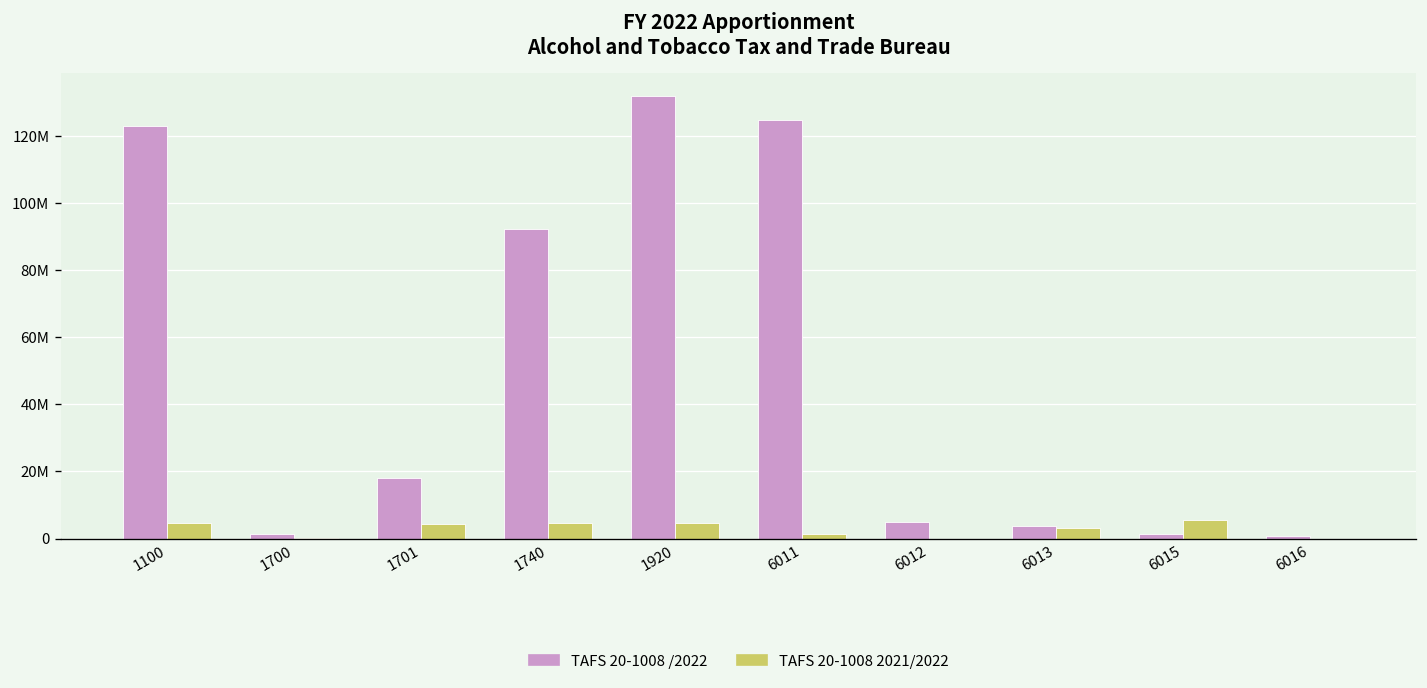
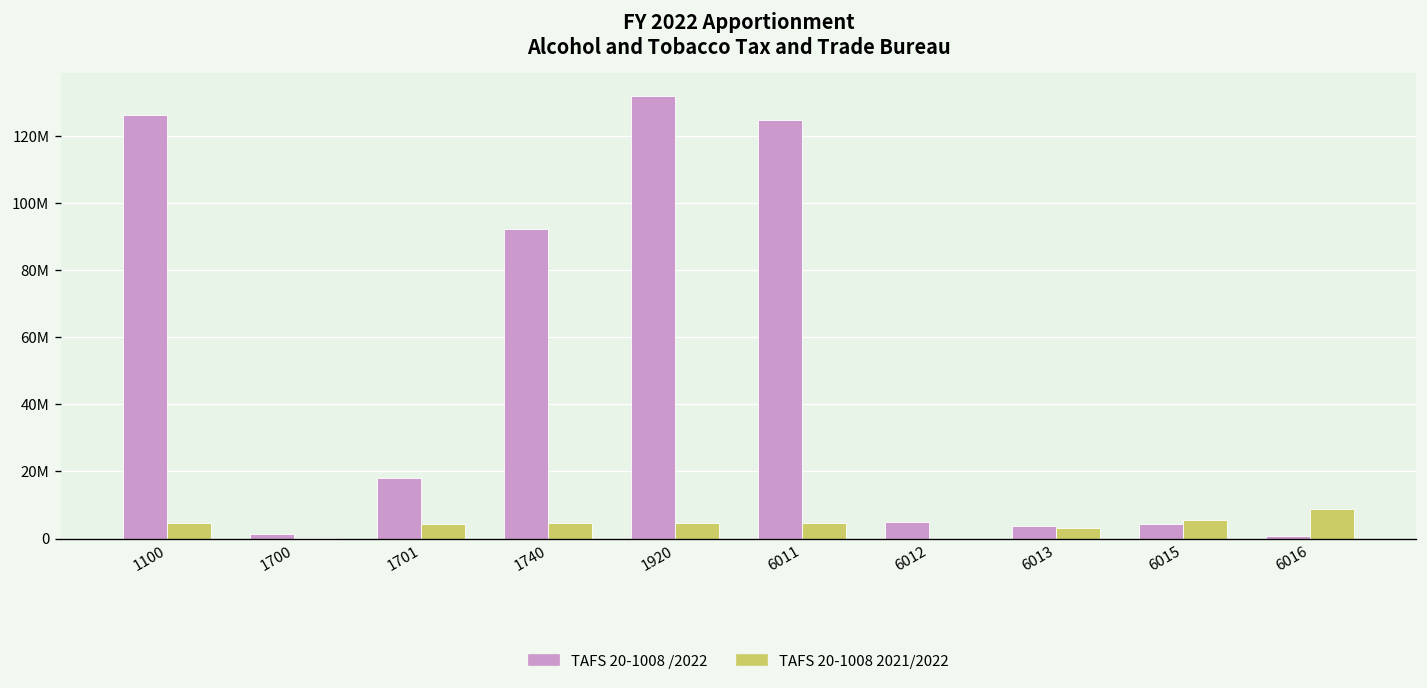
  {
    "TAFS 20-1008 /2022": {
-     "1100": 123000000,
+     "1100": 126000000,
      "1700": 1000000,
      "1701": 18000000,
      "1740": 92000000,
      "1920": 132000000,
      "6011": 125000000,
      "6012": 5000000,
      "6013": 4000000,
-     "6015": 1000000
+     "6015": 4000000
    },
    "TAFS 20-1008 2021/2022": {
      "1100": 5000000,
      "1701": 4000000,
      "1740": 5000000,
      "1920": 5000000,
-     "6011": 1000000,
+     "6011": 5000000,
      "6012": 0,
      "6013": 3000000,
      "6015": 6000000,
-     "6016": 0
+     "6016": 9000000
    }
  }
